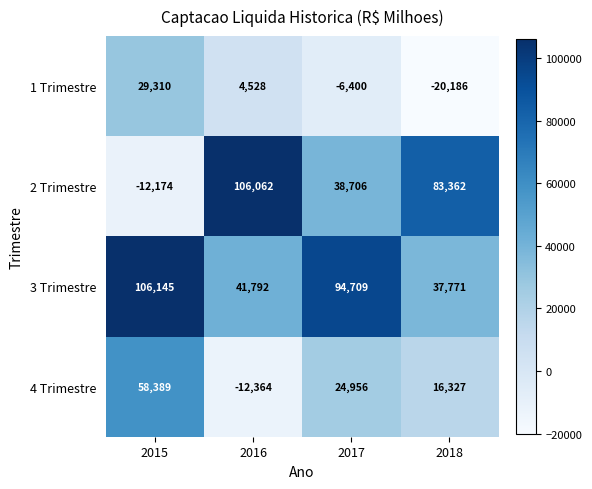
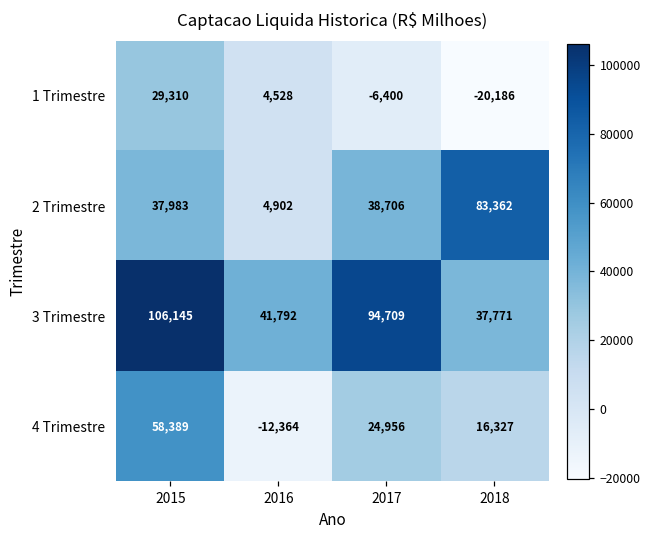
  {
    "1 Trimestre": {
      "2015": "29,310",
      "2016": "4,528",
      "2017": "-6,400",
      "2018": "-20,186"
    },
    "2 Trimestre": {
-     "2015": "-12,174",
-     "2016": "106,062",
+     "2015": "37,983",
+     "2016": "4,902",
      "2017": "38,706",
      "2018": "83,362"
    },
    "3 Trimestre": {
      "2015": "106,145",
      "2016": "41,792",
      "2017": "94,709",
      "2018": "37,771"
    },
    "4 Trimestre": {
      "2015": "58,389",
      "2016": "-12,364",
      "2017": "24,956",
      "2018": "16,327"
    }
  }
